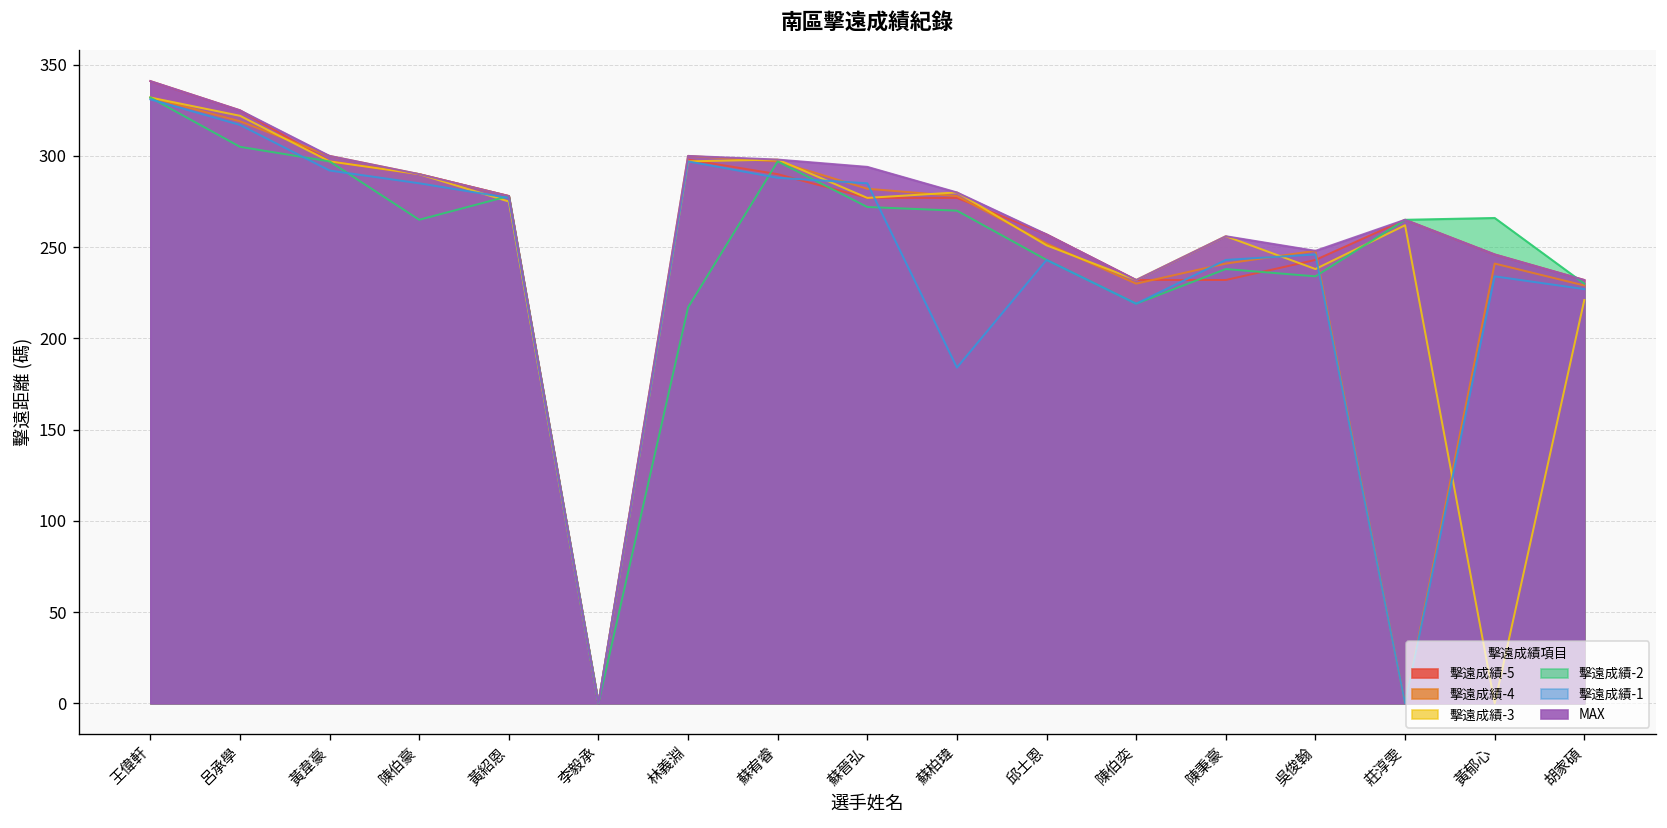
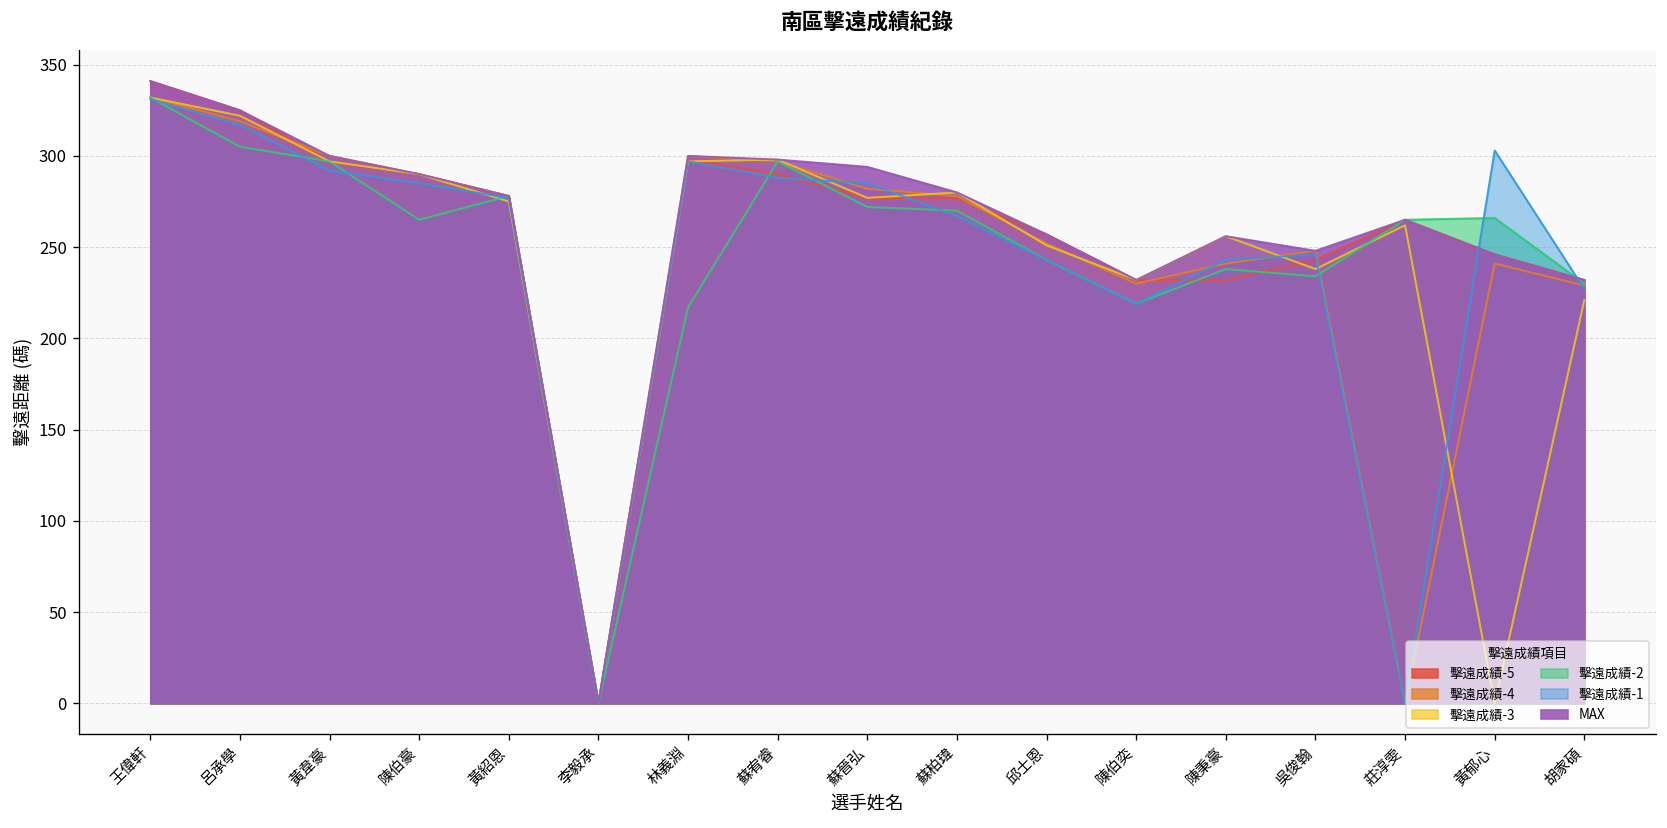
  {
    "擊遠成績-3": {
      "呂承學": 322,
      "黃紹恩": 275,
      "吳俊翰": 238,
      "莊淳雯": 262,
      "胡家碩": 221
    },
    "擊遠成績-2": {
      "呂承學": 305,
      "陳伯豪": 265,
      "林義淵": 217,
      "蘇晉弘": 272,
      "蘇柏瑋": 270,
      "陳秉豪": 238,
      "吳俊翰": 234,
      "黃郁心": 266
    },
    "擊遠成績-1": {
      "呂承學": 317,
      "黃韋豪": 292,
      "陳伯豪": 285,
      "蘇宥睿": 288,
      "蘇晉弘": 285,
-     "蘇柏瑋": 184,
+     "蘇柏瑋": 267,
      "陳秉豪": 243,
      "吳俊翰": 246,
-     "黃郁心": 234,
+     "黃郁心": 303,
      "胡家碩": 227
    },
    "MAX": {
      "蘇晉弘": 294
    }
  }
